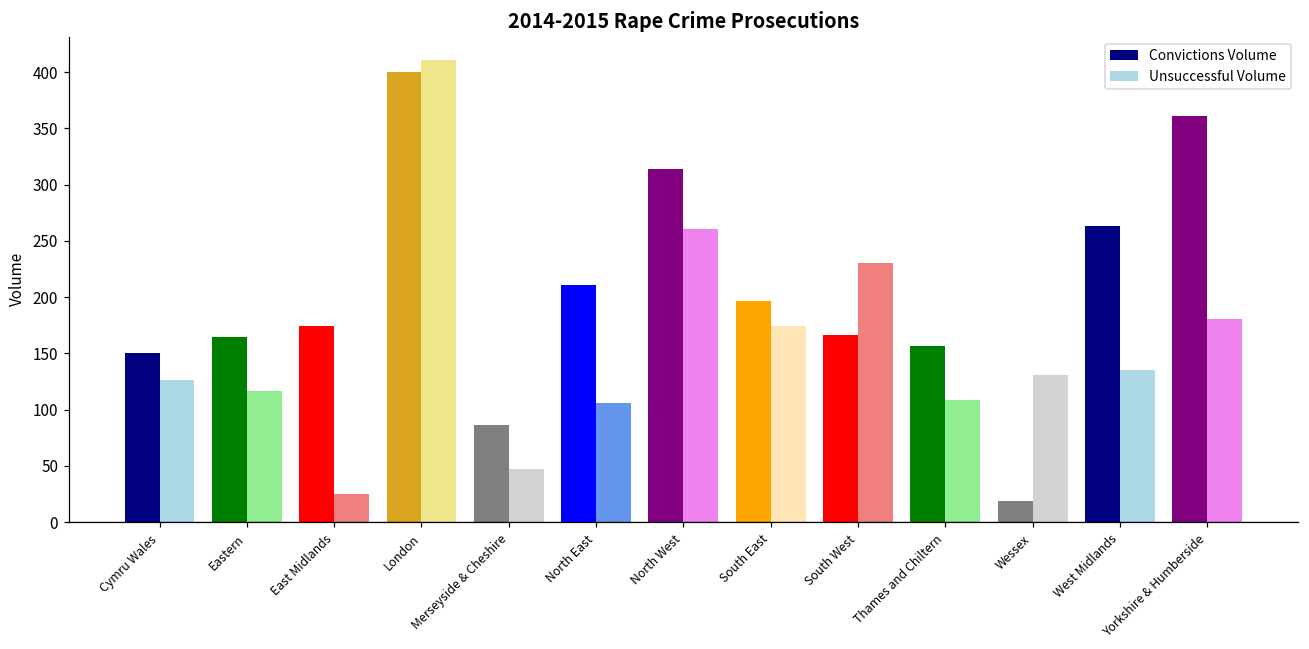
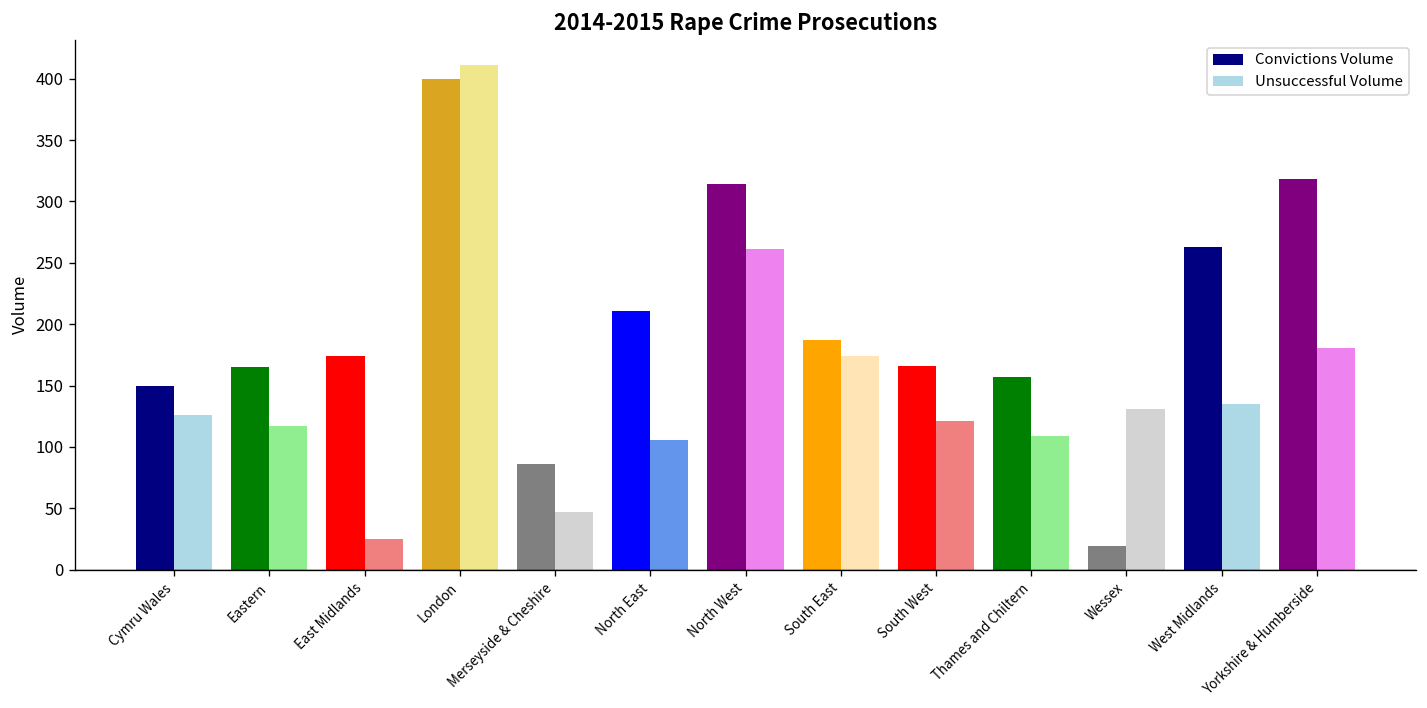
  {
    "Convictions Volume": {
      "Cymru Wales": 150,
      "Eastern": 165,
      "East Midlands": 174,
      "London": 400,
      "Merseyside & Cheshire": 86,
      "North East": 211,
      "North West": 314,
-     "South East": 197,
+     "South East": 187,
      "South West": 166,
      "Thames and Chiltern": 157,
      "Wessex": 19,
      "West Midlands": 263,
-     "Yorkshire & Humberside": 361
+     "Yorkshire & Humberside": 318
    },
    "Unsuccessful Volume": {
      "Cymru Wales": 126,
      "Eastern": 117,
      "East Midlands": 25,
      "London": 411,
      "Merseyside & Cheshire": 47,
      "North East": 106,
      "North West": 261,
      "South East": 174,
-     "South West": 230,
+     "South West": 121,
      "Thames and Chiltern": 109,
      "Wessex": 131,
      "West Midlands": 135,
      "Yorkshire & Humberside": 181
    }
  }
